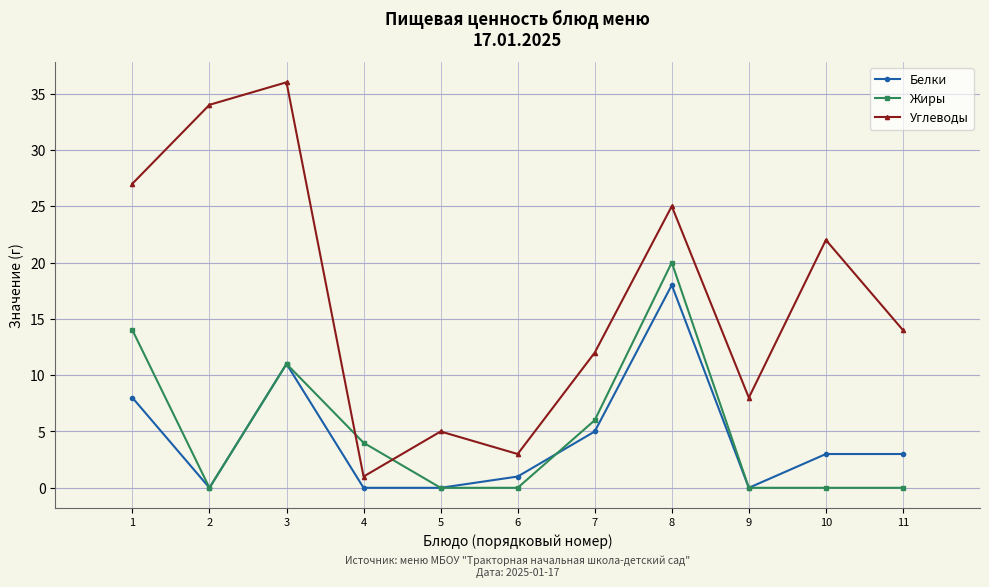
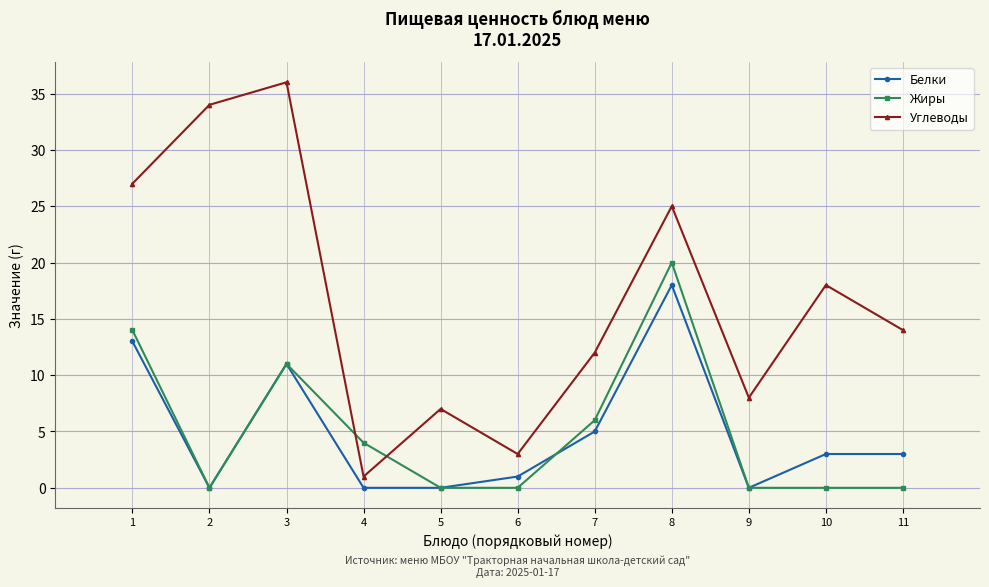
  {
    "Белки": {
-     "1": 8,
+     "1": 13,
      "4": 0,
      "6": 1,
      "7": 5,
      "8": 18,
      "10": 3,
      "11": 3
    },
    "Жиры": {
      "1": 14,
      "4": 4,
      "6": 0,
      "7": 6,
      "8": 20,
      "10": 0,
      "11": 0
    },
    "Углеводы": {
      "1": 27,
      "2": 34,
      "3": 36,
      "4": 1,
-     "5": 5,
+     "5": 7,
      "6": 3,
      "7": 12,
      "8": 25,
      "9": 8,
-     "10": 22,
+     "10": 18,
      "11": 14
    }
  }
